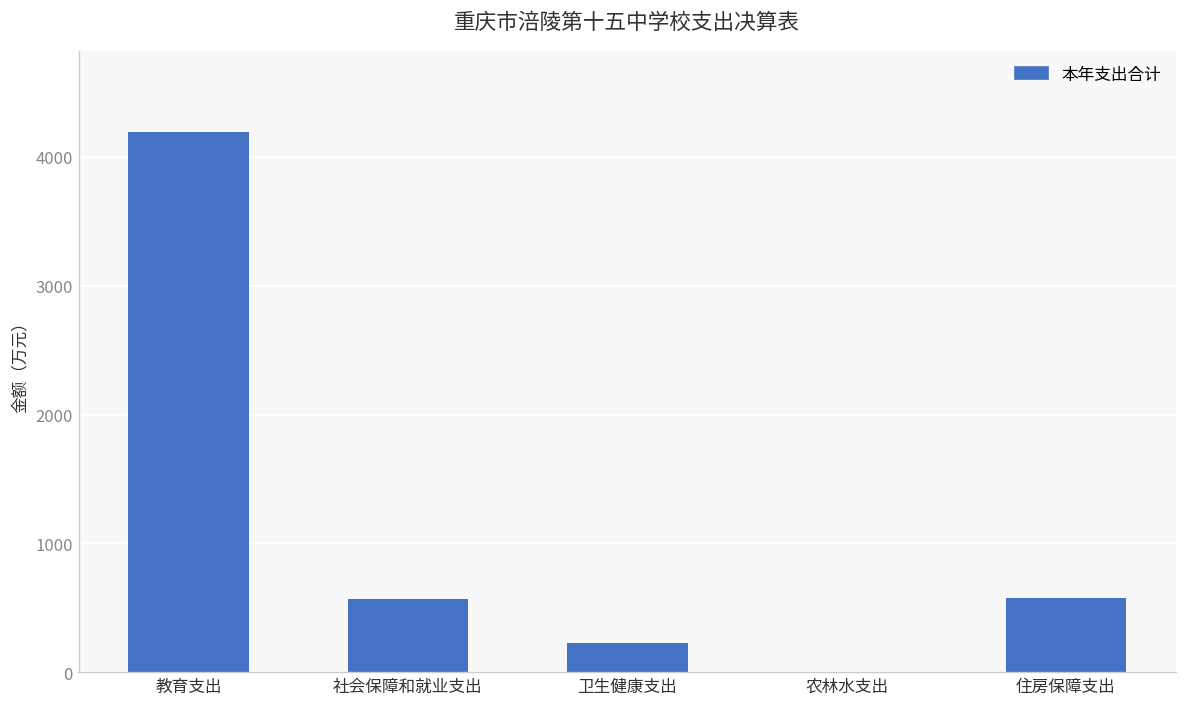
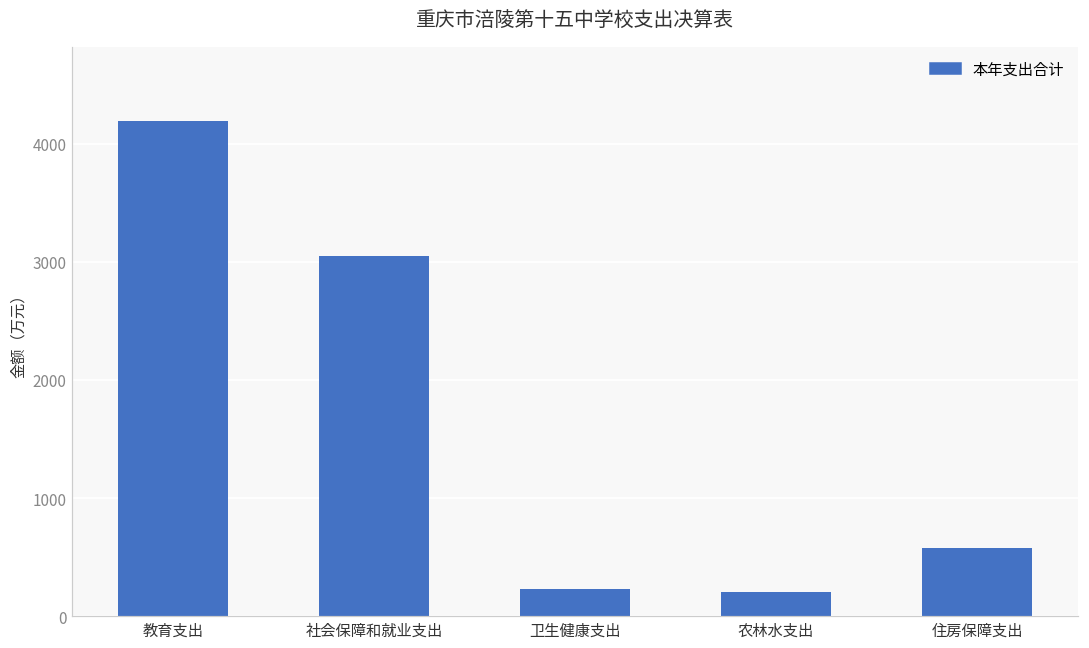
  {
    "教育支出": 4190,
-   "社会保障和就业支出": 570,
+   "社会保障和就业支出": 3050,
    "卫生健康支出": 230,
-   "农林水支出": 0,
+   "农林水支出": 200,
    "住房保障支出": 580
  }
